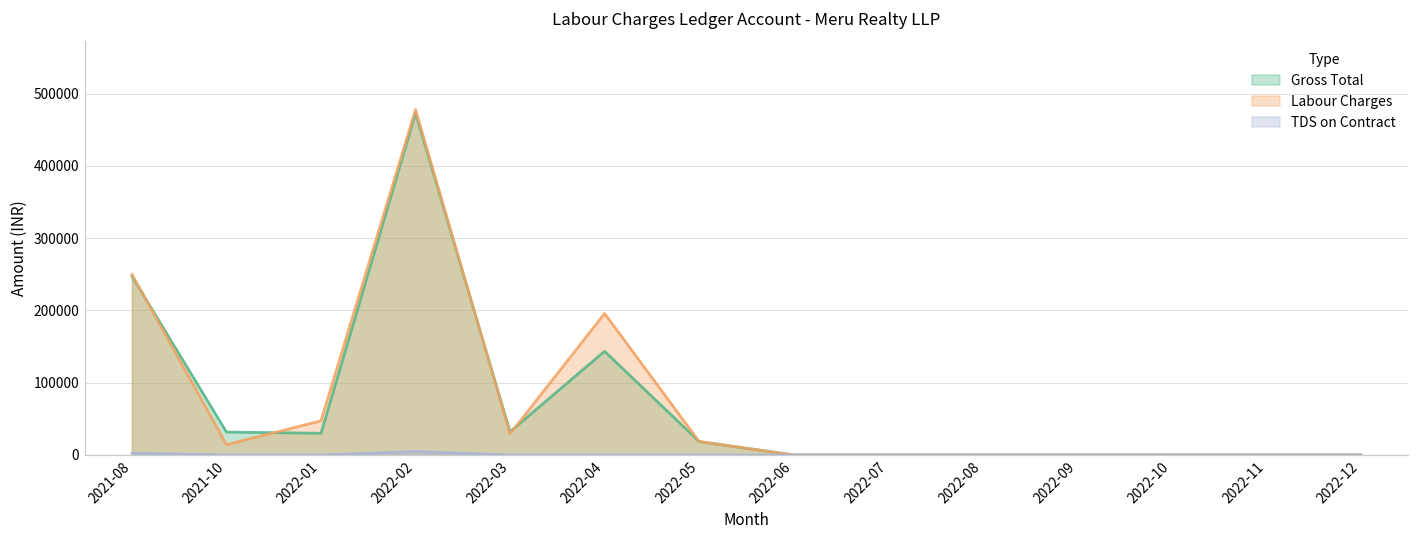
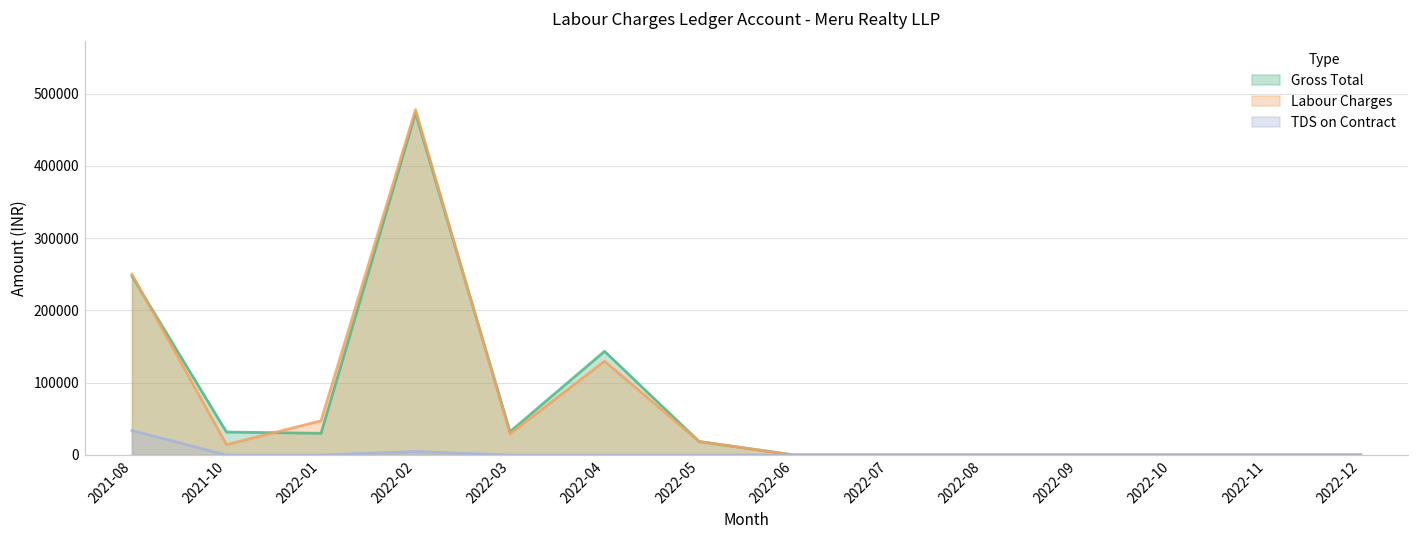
  {
    "Gross Total": {
      "2021-10": 30000,
      "2022-01": 30000,
      "2022-02": 470000,
      "2022-04": 140000
    },
    "Labour Charges": {
      "2021-10": 10000,
      "2022-01": 50000,
      "2022-02": 480000,
-     "2022-04": 200000
+     "2022-04": 130000
    },
    "TDS on Contract": {
-     "2021-08": 0,
+     "2021-08": 30000,
      "2021-10": 0,
      "2022-01": 0,
      "2022-02": 0,
      "2022-03": 0,
      "2022-04": 0,
      "2022-05": 0
    }
  }
